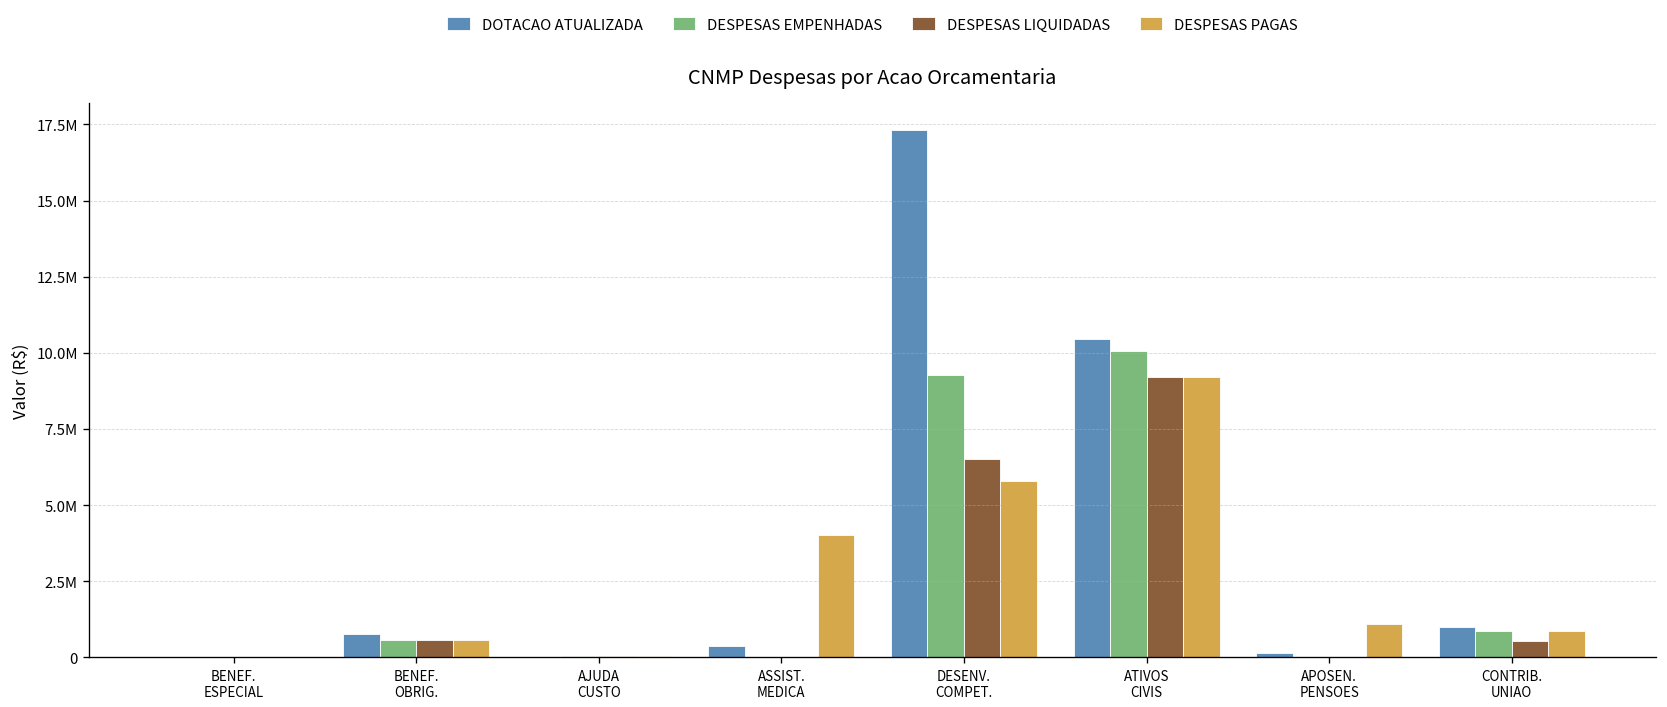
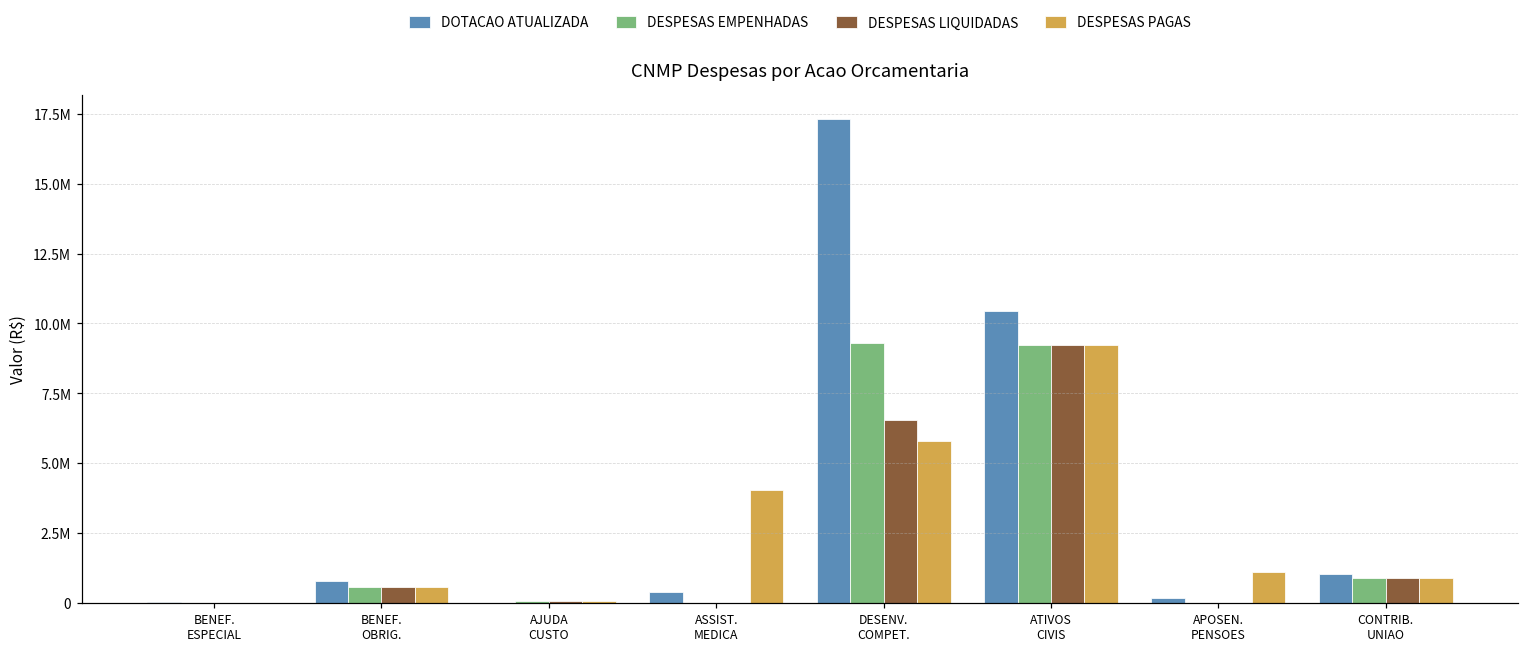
  {
    "DOTACAO ATUALIZADA": {
      "BENEF. OBRIG.": 800000,
      "AJUDA CUSTO": 0,
      "ASSIST. MEDICA": 400000,
      "DESENV. COMPET.": 17300000,
      "ATIVOS CIVIS": 10500000,
      "APOSEN. PENSOES": 200000,
      "CONTRIB. UNIAO": 1000000
    },
    "DESPESAS EMPENHADAS": {
      "BENEF. ESPECIAL": 0,
      "BENEF. OBRIG.": 600000,
      "ASSIST. MEDICA": 0,
      "DESENV. COMPET.": 9300000,
-     "ATIVOS CIVIS": 10100000,
+     "ATIVOS CIVIS": 9200000,
      "APOSEN. PENSOES": 0,
      "CONTRIB. UNIAO": 900000
    },
    "DESPESAS LIQUIDADAS": {
      "BENEF. ESPECIAL": 0,
      "BENEF. OBRIG.": 600000,
      "ASSIST. MEDICA": 0,
      "DESENV. COMPET.": 6500000,
      "ATIVOS CIVIS": 9200000,
      "APOSEN. PENSOES": 0,
-     "CONTRIB. UNIAO": 600000
+     "CONTRIB. UNIAO": 900000
    },
    "DESPESAS PAGAS": {
      "BENEF. ESPECIAL": 0,
      "BENEF. OBRIG.": 600000,
      "ASSIST. MEDICA": 4000000,
      "DESENV. COMPET.": 5800000,
      "ATIVOS CIVIS": 9200000,
      "APOSEN. PENSOES": 1100000,
      "CONTRIB. UNIAO": 900000
    }
  }
